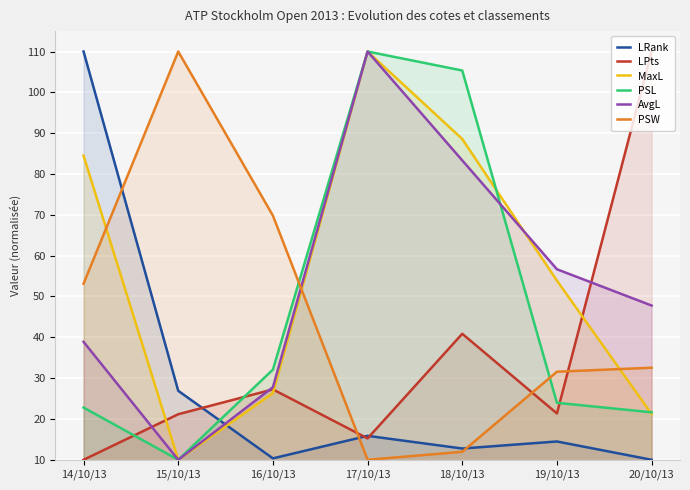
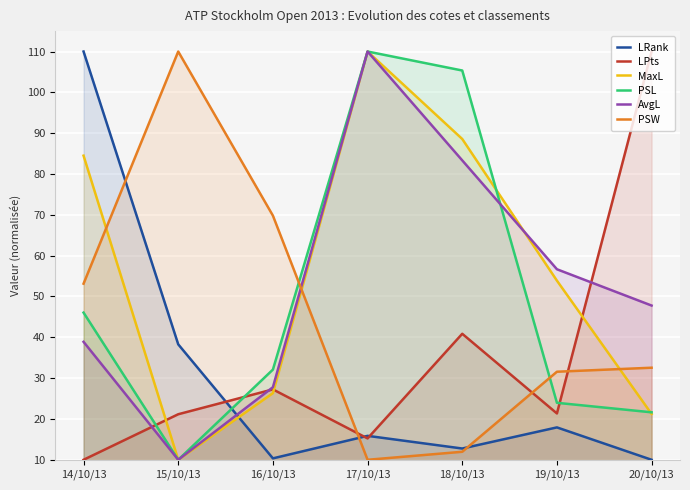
  {
    "LRank": {
      "14/10/13": 110,
-     "15/10/13": 27,
+     "15/10/13": 38,
      "16/10/13": 10,
      "17/10/13": 16,
      "18/10/13": 13,
-     "19/10/13": 14,
+     "19/10/13": 18,
      "20/10/13": 10
    },
    "LPts": {
      "14/10/13": 10,
      "15/10/13": 21,
      "17/10/13": 15,
      "18/10/13": 41,
      "19/10/13": 21
    },
    "MaxL": {
      "14/10/13": 84,
      "16/10/13": 26,
      "18/10/13": 89,
      "19/10/13": 54
    },
    "PSL": {
-     "14/10/13": 23,
+     "14/10/13": 46,
      "16/10/13": 32,
      "18/10/13": 105,
      "19/10/13": 24
    },
    "AvgL": {
      "14/10/13": 39,
      "18/10/13": 83,
      "19/10/13": 57,
      "20/10/13": 48
    },
    "PSW": {
      "14/10/13": 53,
      "15/10/13": 110,
      "16/10/13": 70,
      "17/10/13": 10,
      "18/10/13": 12,
      "19/10/13": 32,
      "20/10/13": 33
    }
  }
